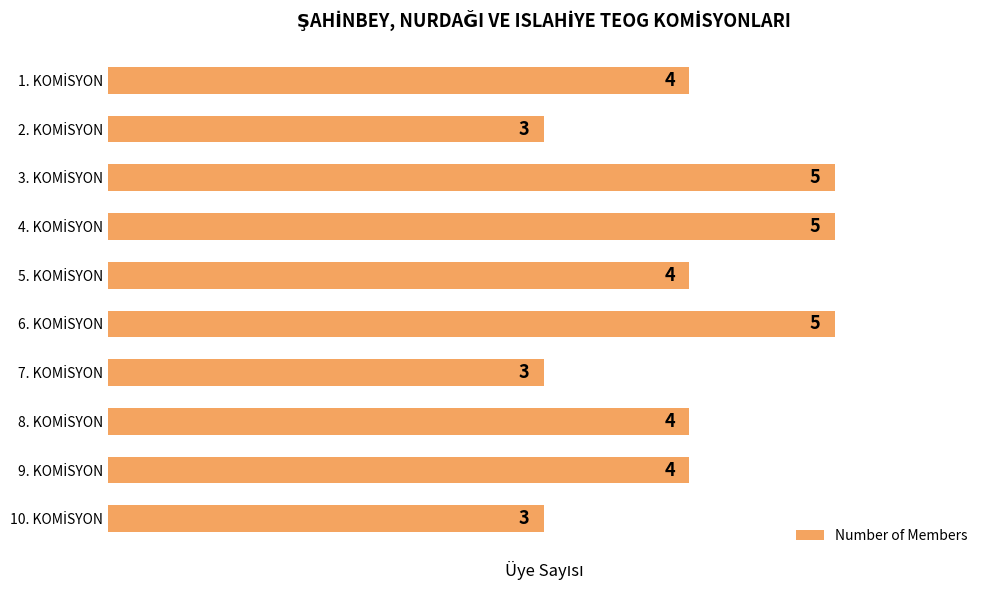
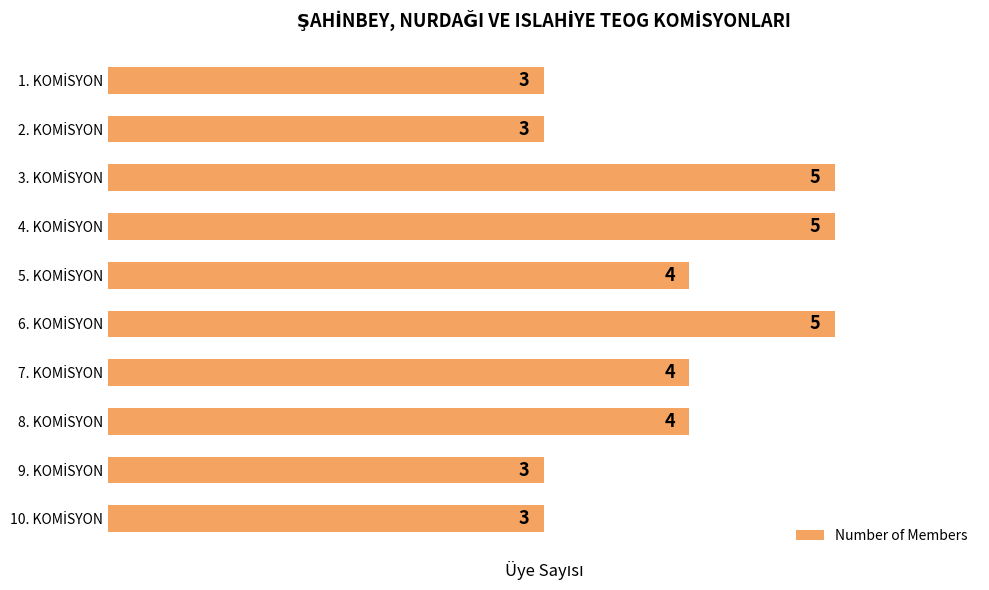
  {
-   "1. KOMİSYON": 4,
+   "1. KOMİSYON": 3,
    "2. KOMİSYON": 3,
    "3. KOMİSYON": 5,
    "4. KOMİSYON": 5,
    "5. KOMİSYON": 4,
    "6. KOMİSYON": 5,
-   "7. KOMİSYON": 3,
+   "7. KOMİSYON": 4,
    "8. KOMİSYON": 4,
-   "9. KOMİSYON": 4,
+   "9. KOMİSYON": 3,
    "10. KOMİSYON": 3
  }
